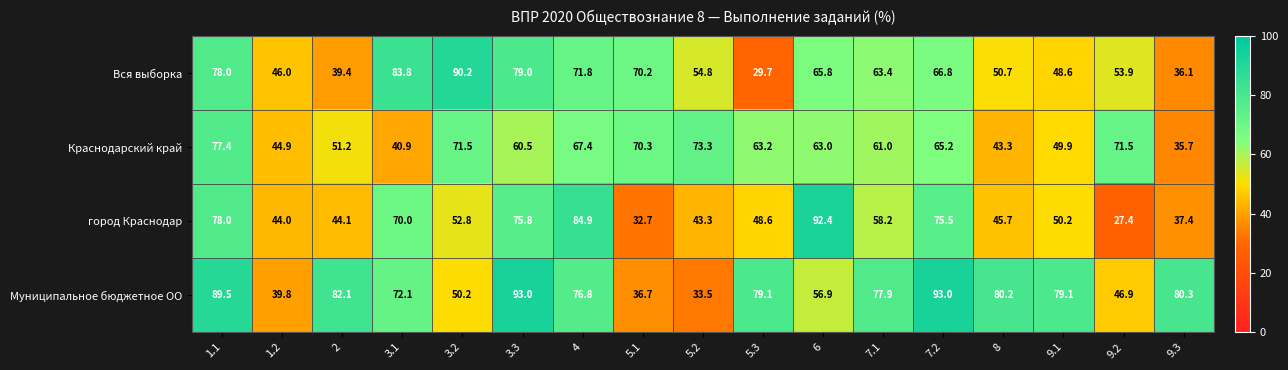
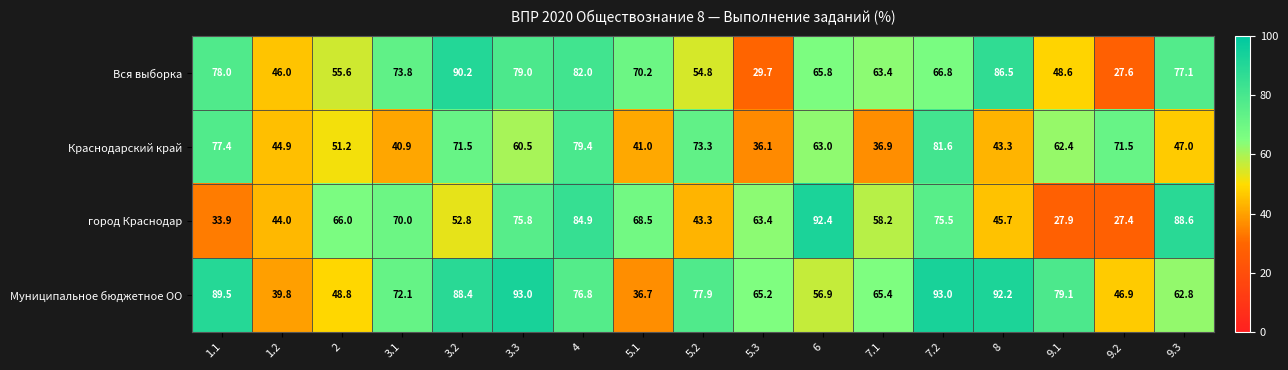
  {
    "Вся выборка": {
      "1.1": 78.0,
      "1.2": 46.0,
-     "2": 39.4,
-     "3.1": 83.8,
+     "2": 55.6,
+     "3.1": 73.8,
      "3.2": 90.2,
      "3.3": 79.0,
-     "4": 71.8,
+     "4": 82.0,
      "5.1": 70.2,
      "5.2": 54.8,
      "5.3": 29.7,
      "6": 65.8,
      "7.1": 63.4,
      "7.2": 66.8,
-     "8": 50.7,
+     "8": 86.5,
      "9.1": 48.6,
-     "9.2": 53.9,
-     "9.3": 36.1
+     "9.2": 27.6,
+     "9.3": 77.1
    },
    "Краснодарский край": {
      "1.1": 77.4,
      "1.2": 44.9,
      "2": 51.2,
      "3.1": 40.9,
      "3.2": 71.5,
      "3.3": 60.5,
-     "4": 67.4,
-     "5.1": 70.3,
+     "4": 79.4,
+     "5.1": 41.0,
      "5.2": 73.3,
-     "5.3": 63.2,
+     "5.3": 36.1,
      "6": 63.0,
-     "7.1": 61.0,
-     "7.2": 65.2,
+     "7.1": 36.9,
+     "7.2": 81.6,
      "8": 43.3,
-     "9.1": 49.9,
+     "9.1": 62.4,
      "9.2": 71.5,
-     "9.3": 35.7
+     "9.3": 47.0
    },
    "город Краснодар": {
-     "1.1": 78.0,
+     "1.1": 33.9,
      "1.2": 44.0,
-     "2": 44.1,
+     "2": 66.0,
      "3.1": 70.0,
      "3.2": 52.8,
      "3.3": 75.8,
      "4": 84.9,
-     "5.1": 32.7,
+     "5.1": 68.5,
      "5.2": 43.3,
-     "5.3": 48.6,
+     "5.3": 63.4,
      "6": 92.4,
      "7.1": 58.2,
      "7.2": 75.5,
      "8": 45.7,
-     "9.1": 50.2,
+     "9.1": 27.9,
      "9.2": 27.4,
-     "9.3": 37.4
+     "9.3": 88.6
    },
    "Муниципальное бюджетное ОО": {
      "1.1": 89.5,
      "1.2": 39.8,
-     "2": 82.1,
+     "2": 48.8,
      "3.1": 72.1,
-     "3.2": 50.2,
+     "3.2": 88.4,
      "3.3": 93.0,
      "4": 76.8,
      "5.1": 36.7,
-     "5.2": 33.5,
-     "5.3": 79.1,
+     "5.2": 77.9,
+     "5.3": 65.2,
      "6": 56.9,
-     "7.1": 77.9,
+     "7.1": 65.4,
      "7.2": 93.0,
-     "8": 80.2,
+     "8": 92.2,
      "9.1": 79.1,
      "9.2": 46.9,
-     "9.3": 80.3
+     "9.3": 62.8
    }
  }
